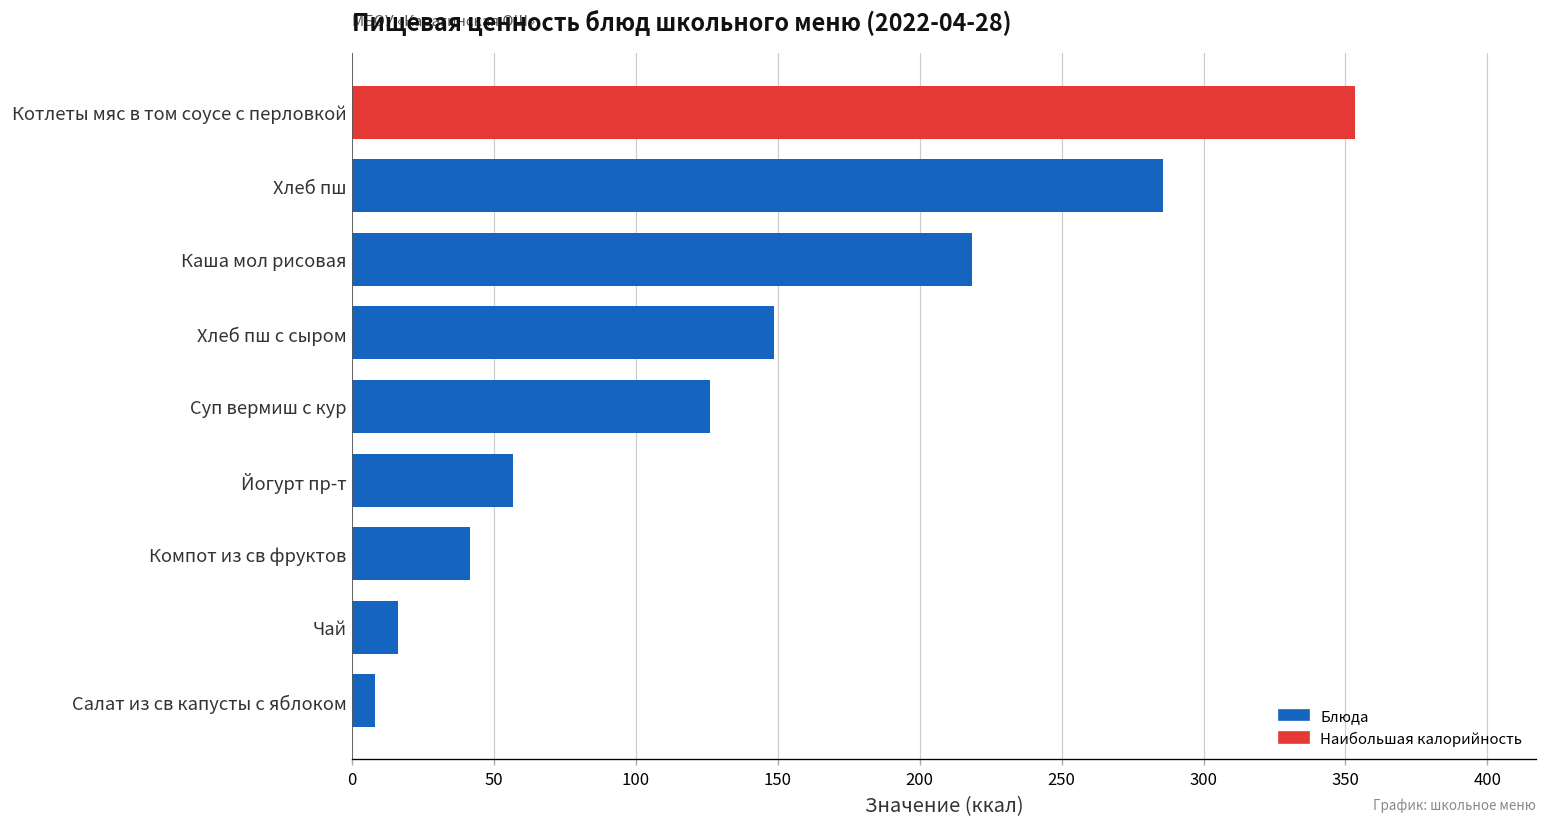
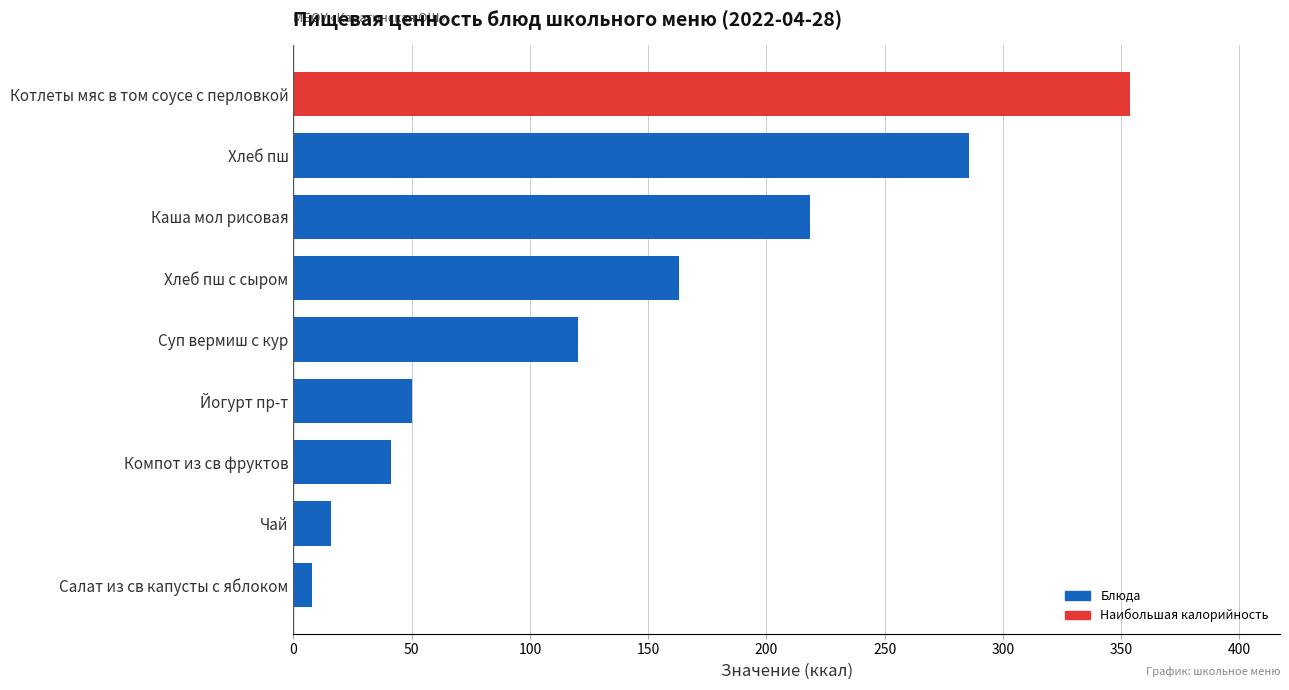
  {
    "Котлеты мяс в том соусе с перловкой": 354,
    "Хлеб пш": 286,
    "Каша мол рисовая": 218,
-   "Хлеб пш с сыром": 149,
-   "Суп вермиш с кур": 126,
-   "Йогурт пр-т": 57,
+   "Хлеб пш с сыром": 163,
+   "Суп вермиш с кур": 120,
+   "Йогурт пр-т": 50,
    "Компот из св фруктов": 41,
    "Чай": 16,
    "Салат из св капусты с яблоком": 8
  }
